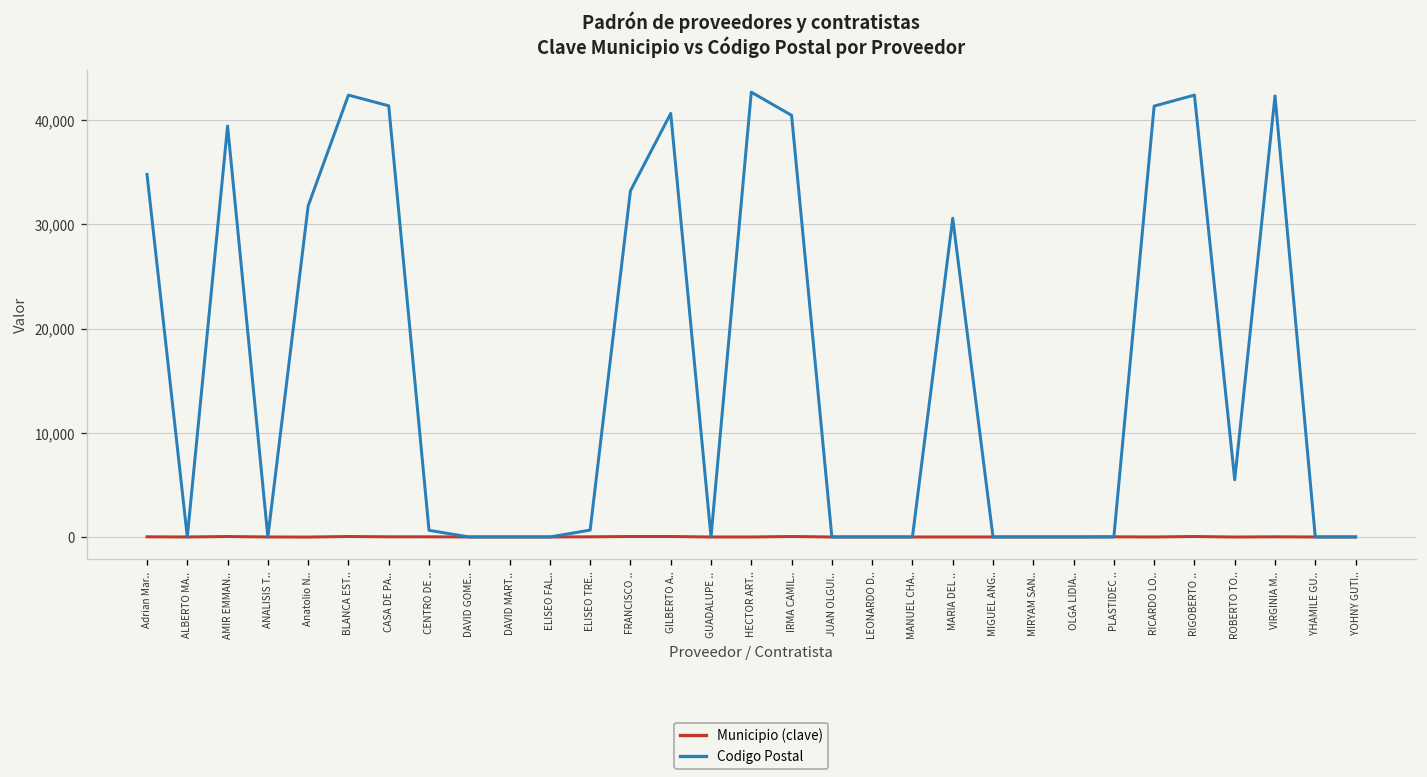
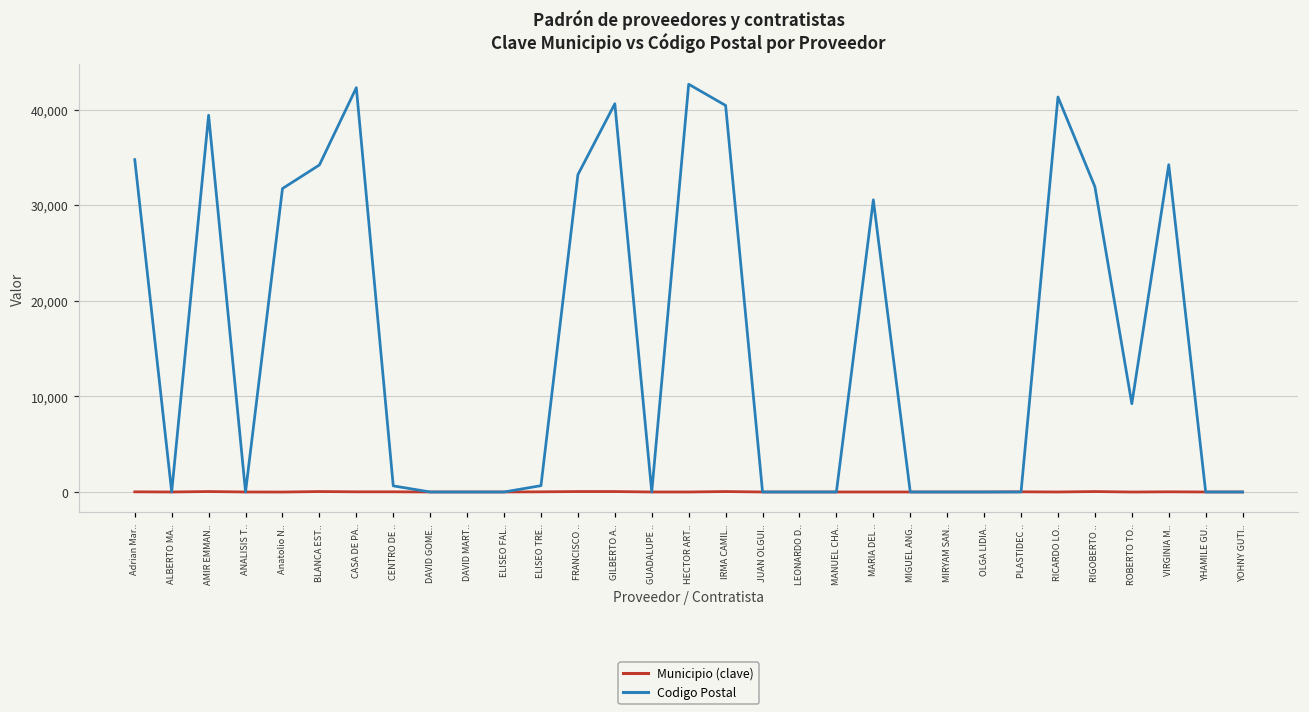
  {
    "Codigo Postal": {
      "Adrian Mar..": "35,000",
      "AMIR EMMAN..": "39,000",
      "Anatolio N..": "32,000",
-     "BLANCA EST..": "42,000",
-     "CASA DE PA..": "41,000",
+     "BLANCA EST..": "34,000",
+     "CASA DE PA..": "42,000",
      "CENTRO DE ..": "1,000",
      "ELISEO TRE..": "1,000",
      "FRANCISCO ..": "33,000",
      "GILBERTO A..": "41,000",
      "HECTOR ART..": "43,000",
      "IRMA CAMIL..": "40,000",
      "MARIA DEL ..": "31,000",
      "RICARDO LO..": "41,000",
-     "RIGOBERTO ..": "42,000",
-     "ROBERTO TO..": "5,000",
-     "VIRGINIA M..": "42,000"
+     "RIGOBERTO ..": "32,000",
+     "ROBERTO TO..": "9,000",
+     "VIRGINIA M..": "34,000"
    }
  }
